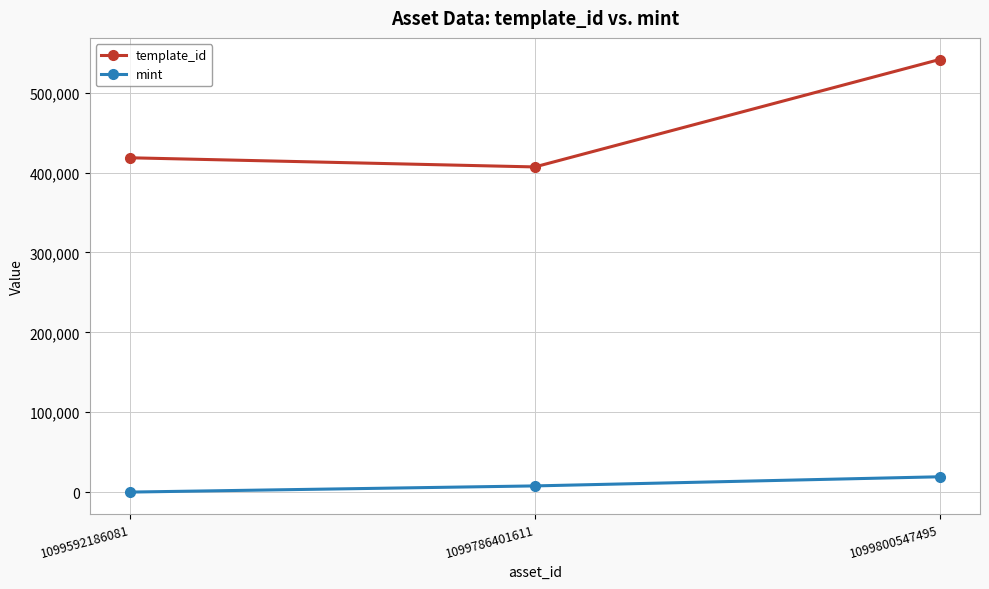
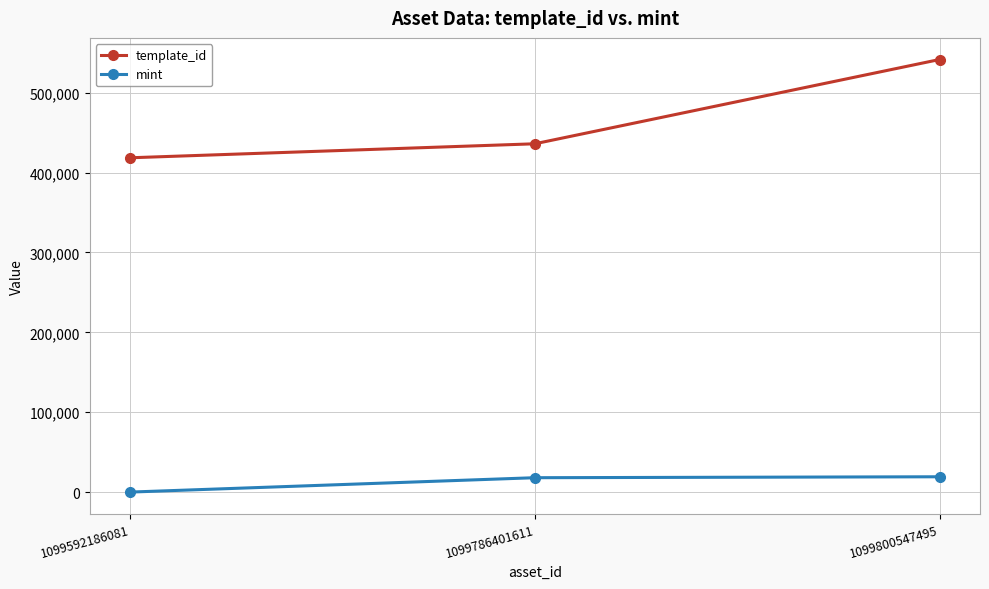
  {
    "template_id": {
      "1099592186081": "420,000",
-     "1099786401611": "410,000",
+     "1099786401611": "440,000",
      "1099800547495": "540,000"
    },
    "mint": {
      "1099592186081": "0",
-     "1099786401611": "10,000",
+     "1099786401611": "20,000",
      "1099800547495": "20,000"
    }
  }
